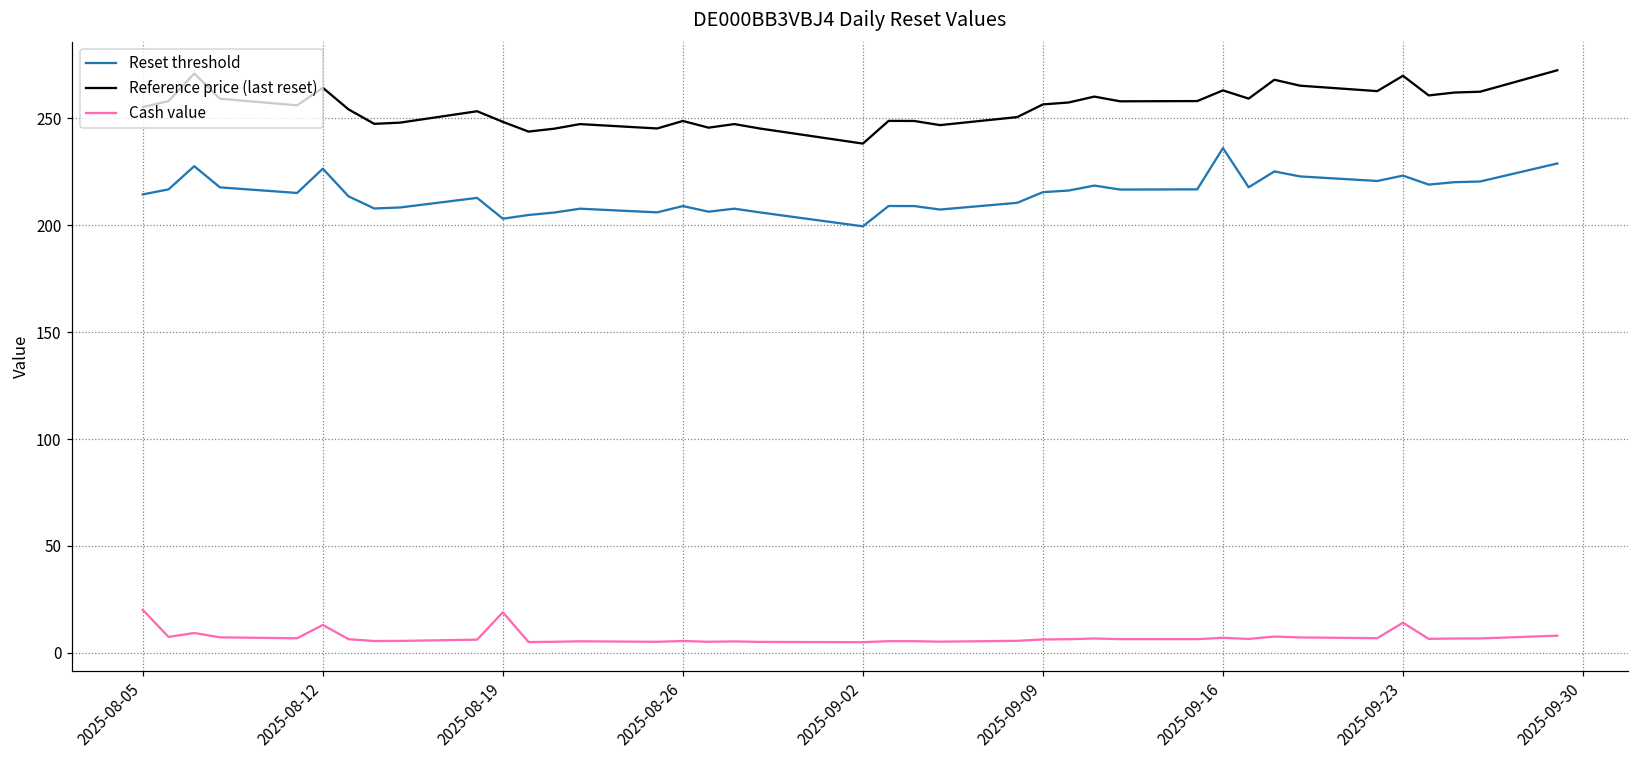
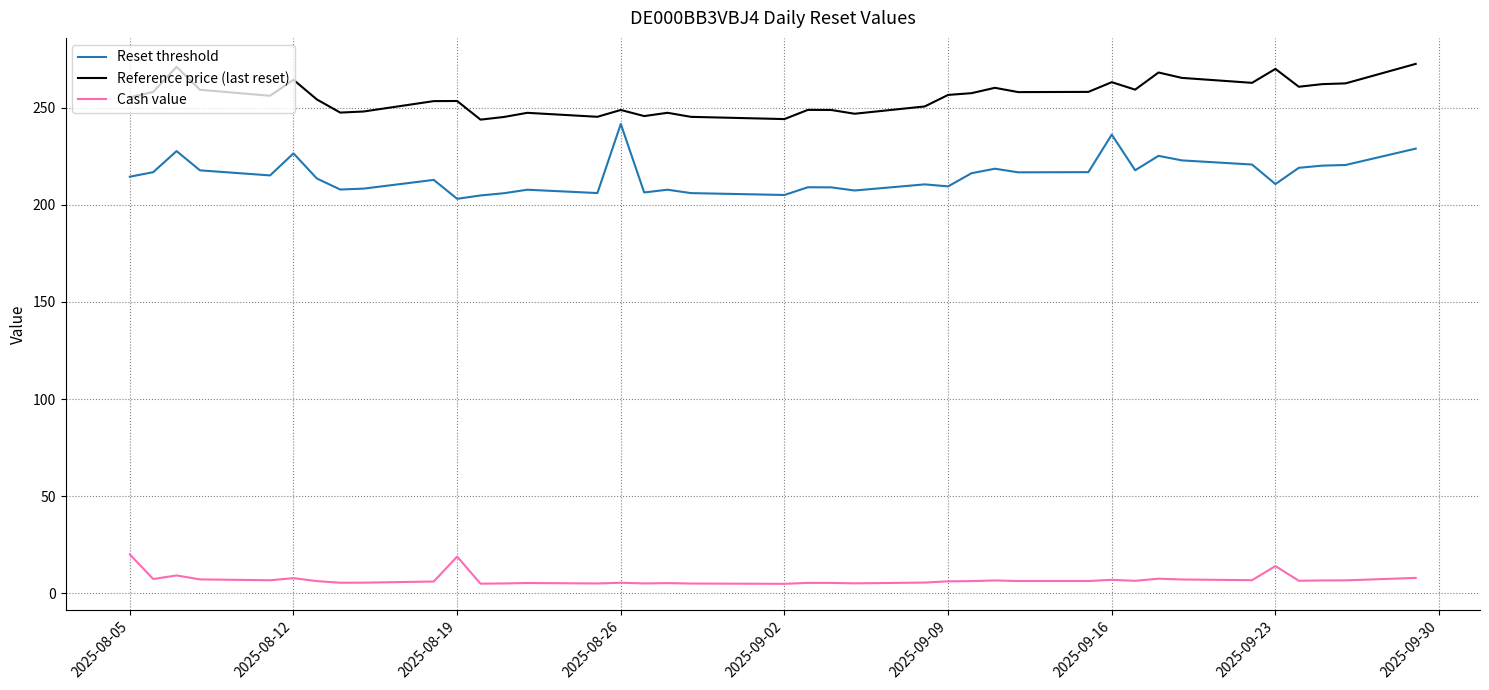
  {
    "Reset threshold": {
      "2025-08-05": 214,
      "2025-08-12": 226,
      "2025-08-19": 203,
-     "2025-08-26": 209,
-     "2025-09-02": 199,
-     "2025-09-09": 215,
+     "2025-08-26": 242,
+     "2025-09-02": 205,
+     "2025-09-09": 209,
      "2025-09-16": 236,
-     "2025-09-23": 223
+     "2025-09-23": 211
    },
    "Reference price (last reset)": {
-     "2025-08-19": 248,
+     "2025-08-19": 253,
      "2025-08-26": 249,
-     "2025-09-02": 238,
+     "2025-09-02": 244,
      "2025-09-09": 257,
      "2025-09-16": 263,
      "2025-09-23": 270
    },
    "Cash value": {
      "2025-08-05": 20,
-     "2025-08-12": 13,
+     "2025-08-12": 8,
      "2025-08-19": 19,
      "2025-08-26": 6,
      "2025-09-02": 5,
      "2025-09-09": 6,
      "2025-09-16": 7,
      "2025-09-23": 14
    }
  }
